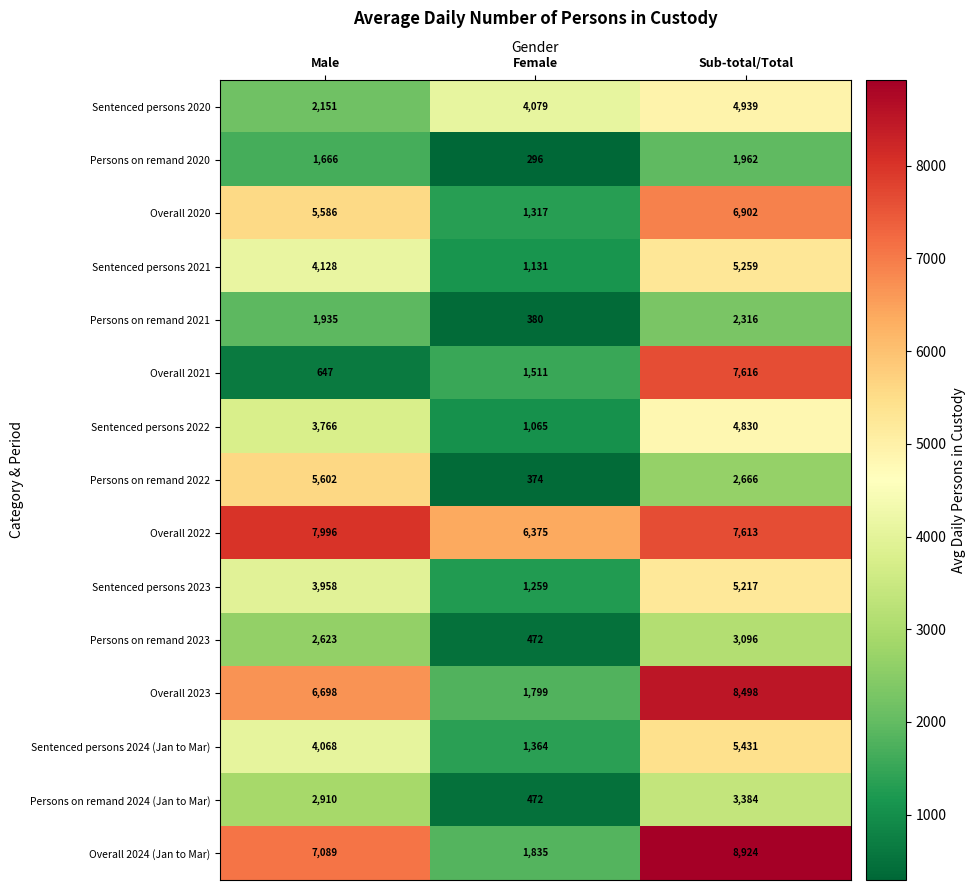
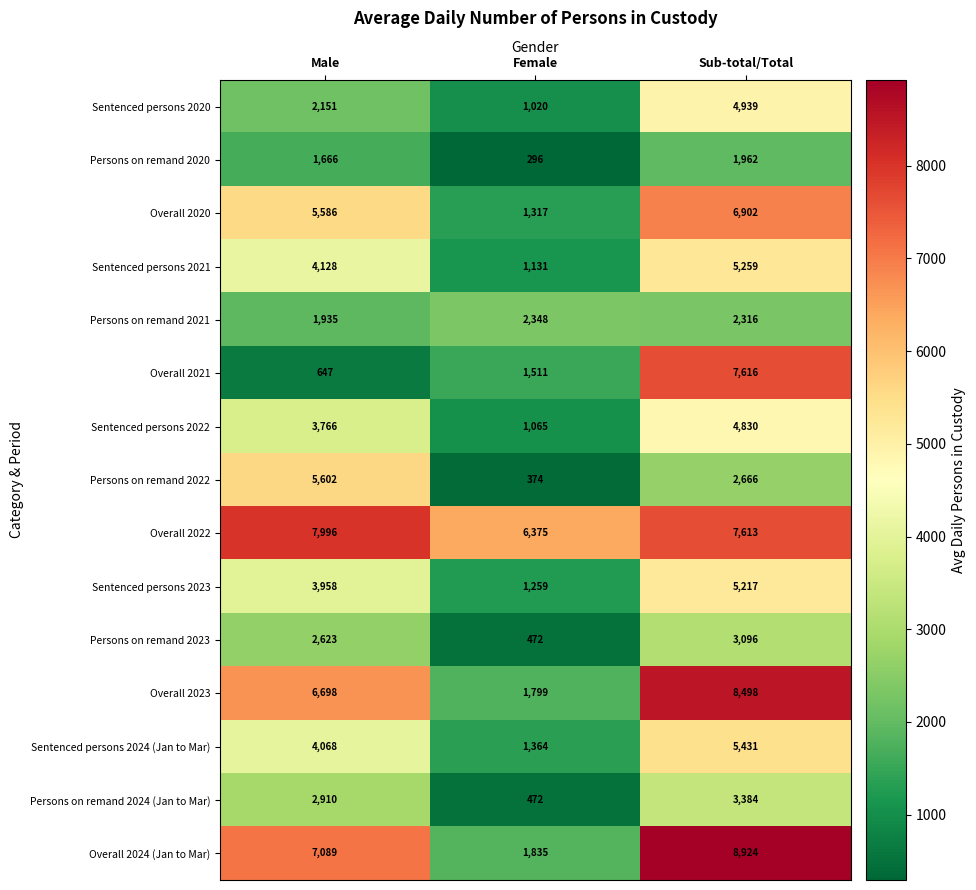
  {
    "Sentenced persons 2020": {
      "Male": "2,151",
-     "Female": "4,079",
+     "Female": "1,020",
      "Sub-total/Total": "4,939"
    },
    "Persons on remand 2020": {
      "Male": "1,666",
      "Female": "296",
      "Sub-total/Total": "1,962"
    },
    "Overall 2020": {
      "Male": "5,586",
      "Female": "1,317",
      "Sub-total/Total": "6,902"
    },
    "Sentenced persons 2021": {
      "Male": "4,128",
      "Female": "1,131",
      "Sub-total/Total": "5,259"
    },
    "Persons on remand 2021": {
      "Male": "1,935",
-     "Female": "380",
+     "Female": "2,348",
      "Sub-total/Total": "2,316"
    },
    "Overall 2021": {
      "Male": "647",
      "Female": "1,511",
      "Sub-total/Total": "7,616"
    },
    "Sentenced persons 2022": {
      "Male": "3,766",
      "Female": "1,065",
      "Sub-total/Total": "4,830"
    },
    "Persons on remand 2022": {
      "Male": "5,602",
      "Female": "374",
      "Sub-total/Total": "2,666"
    },
    "Overall 2022": {
      "Male": "7,996",
      "Female": "6,375",
      "Sub-total/Total": "7,613"
    },
    "Sentenced persons 2023": {
      "Male": "3,958",
      "Female": "1,259",
      "Sub-total/Total": "5,217"
    },
    "Persons on remand 2023": {
      "Male": "2,623",
      "Female": "472",
      "Sub-total/Total": "3,096"
    },
    "Overall 2023": {
      "Male": "6,698",
      "Female": "1,799",
      "Sub-total/Total": "8,498"
    },
    "Sentenced persons 2024 (Jan to Mar)": {
      "Male": "4,068",
      "Female": "1,364",
      "Sub-total/Total": "5,431"
    },
    "Persons on remand 2024 (Jan to Mar)": {
      "Male": "2,910",
      "Female": "472",
      "Sub-total/Total": "3,384"
    },
    "Overall 2024 (Jan to Mar)": {
      "Male": "7,089",
      "Female": "1,835",
      "Sub-total/Total": "8,924"
    }
  }
